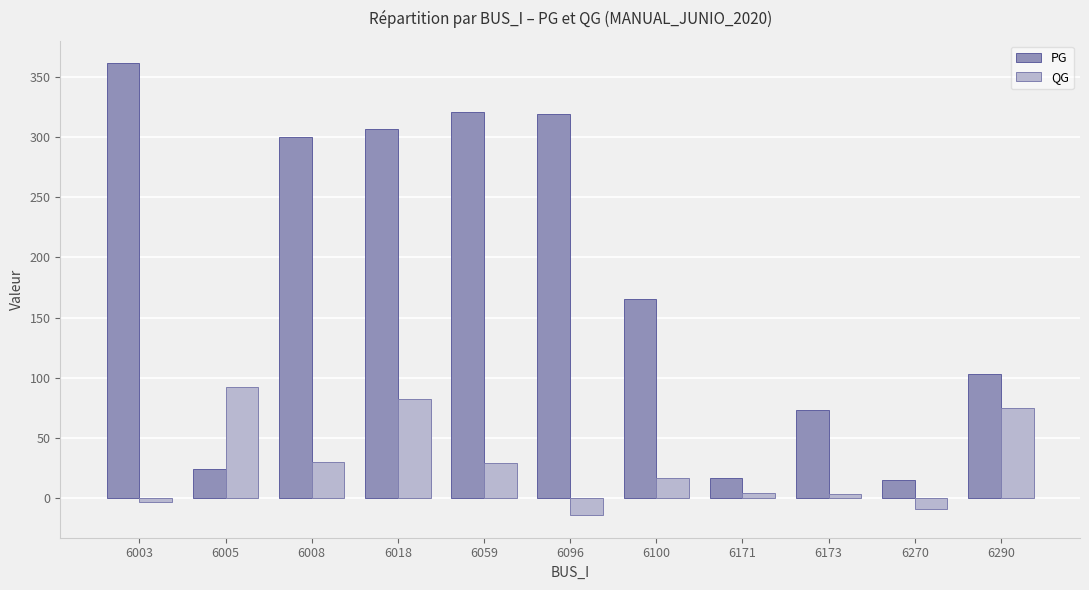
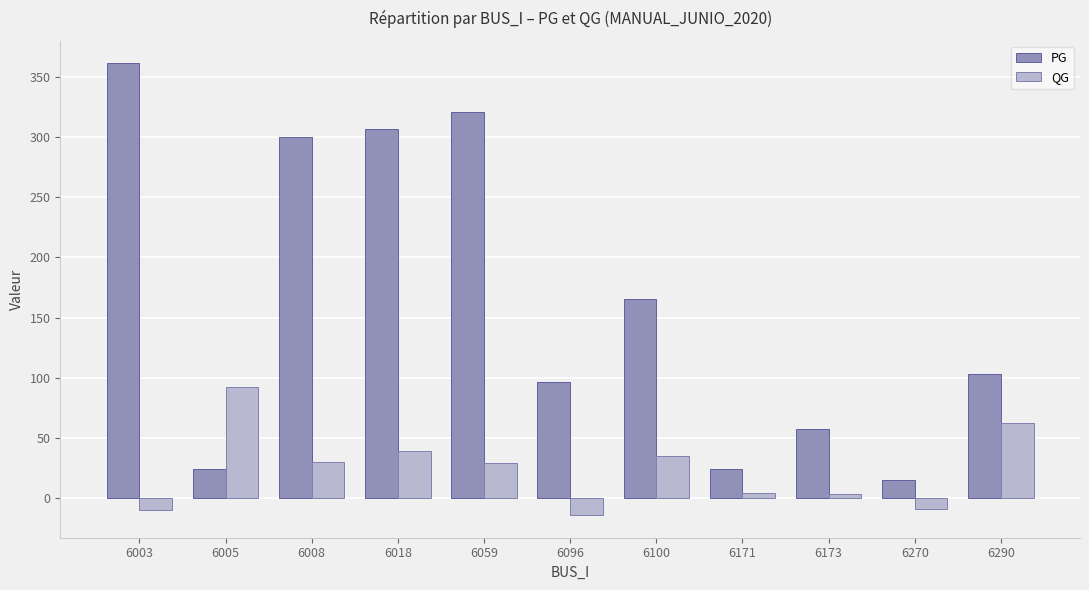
  {
    "PG": {
      "6003": 361,
      "6005": 24,
      "6008": 300,
      "6018": 306,
      "6059": 321,
-     "6096": 319,
+     "6096": 96,
      "6100": 165,
-     "6171": 17,
-     "6173": 73,
+     "6171": 24,
+     "6173": 58,
      "6270": 15,
      "6290": 103
    },
    "QG": {
-     "6003": -3,
+     "6003": -10,
      "6005": 93,
      "6008": 30,
-     "6018": 82,
+     "6018": 39,
      "6059": 29,
      "6096": -14,
-     "6100": 17,
+     "6100": 35,
      "6171": 4,
      "6173": 4,
      "6270": -9,
-     "6290": 75
+     "6290": 62
    }
  }
